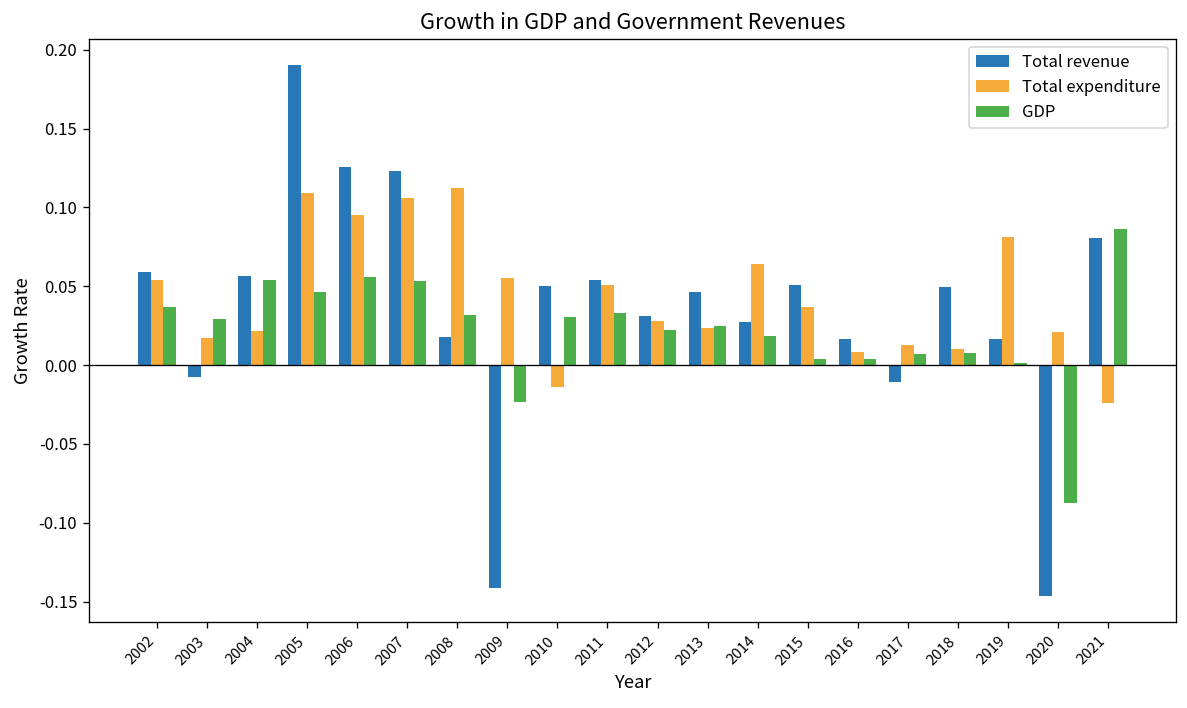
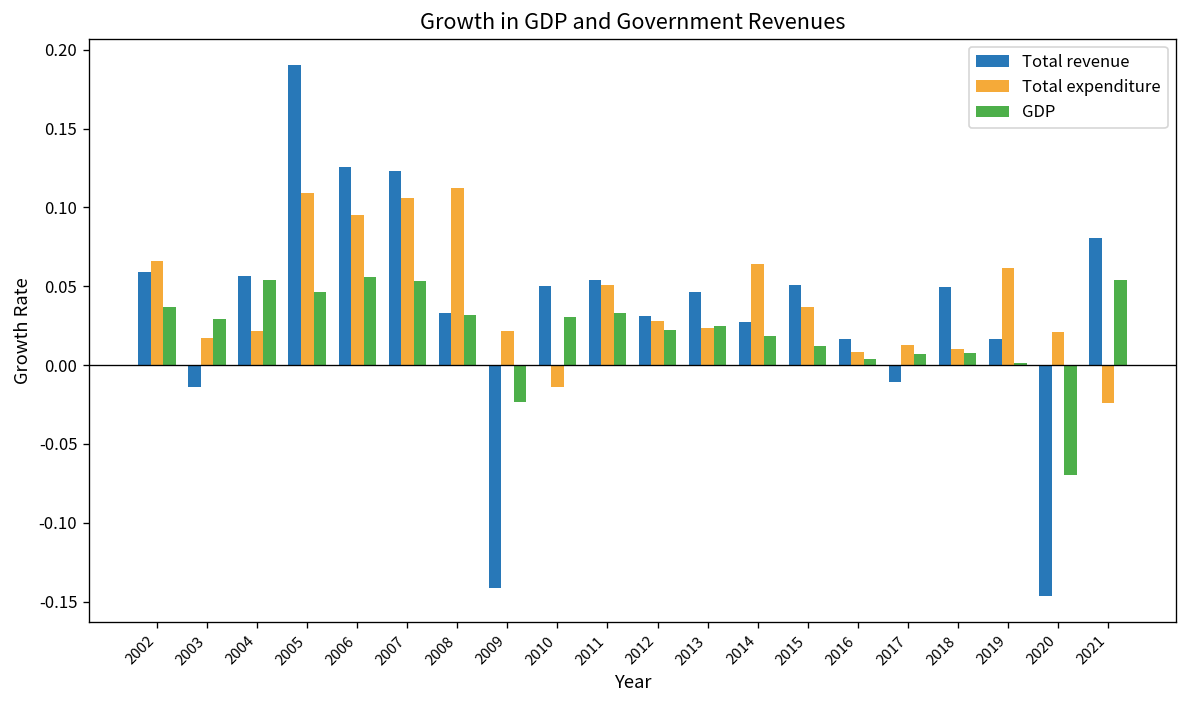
  {
    "Total revenue": {
      "2002": 0.059,
-     "2003": -0.008,
+     "2003": -0.014,
      "2004": 0.057,
      "2005": 0.190,
      "2006": 0.125,
      "2007": 0.123,
-     "2008": 0.018,
+     "2008": 0.033,
      "2009": -0.142,
      "2010": 0.050,
      "2011": 0.054,
      "2012": 0.031,
      "2013": 0.046,
      "2014": 0.027,
      "2015": 0.051,
      "2016": 0.016,
      "2017": -0.011,
      "2018": 0.049,
      "2019": 0.017,
      "2020": -0.146,
      "2021": 0.081
    },
    "Total expenditure": {
-     "2002": 0.054,
+     "2002": 0.066,
      "2003": 0.017,
      "2004": 0.022,
      "2005": 0.109,
      "2006": 0.095,
      "2007": 0.106,
      "2008": 0.112,
-     "2009": 0.055,
+     "2009": 0.021,
      "2010": -0.014,
      "2011": 0.051,
      "2012": 0.028,
      "2013": 0.024,
      "2014": 0.064,
      "2015": 0.037,
      "2016": 0.008,
      "2017": 0.013,
      "2018": 0.011,
-     "2019": 0.081,
+     "2019": 0.062,
      "2020": 0.021,
      "2021": -0.024
    },
    "GDP": {
      "2002": 0.037,
      "2003": 0.029,
      "2004": 0.054,
      "2005": 0.046,
      "2006": 0.056,
      "2007": 0.054,
      "2008": 0.032,
      "2009": -0.024,
      "2010": 0.030,
      "2011": 0.033,
      "2012": 0.022,
      "2013": 0.025,
      "2014": 0.018,
-     "2015": 0.004,
+     "2015": 0.012,
      "2016": 0.004,
      "2017": 0.007,
      "2018": 0.008,
-     "2020": -0.088,
-     "2021": 0.086
+     "2020": -0.070,
+     "2021": 0.054
    }
  }
